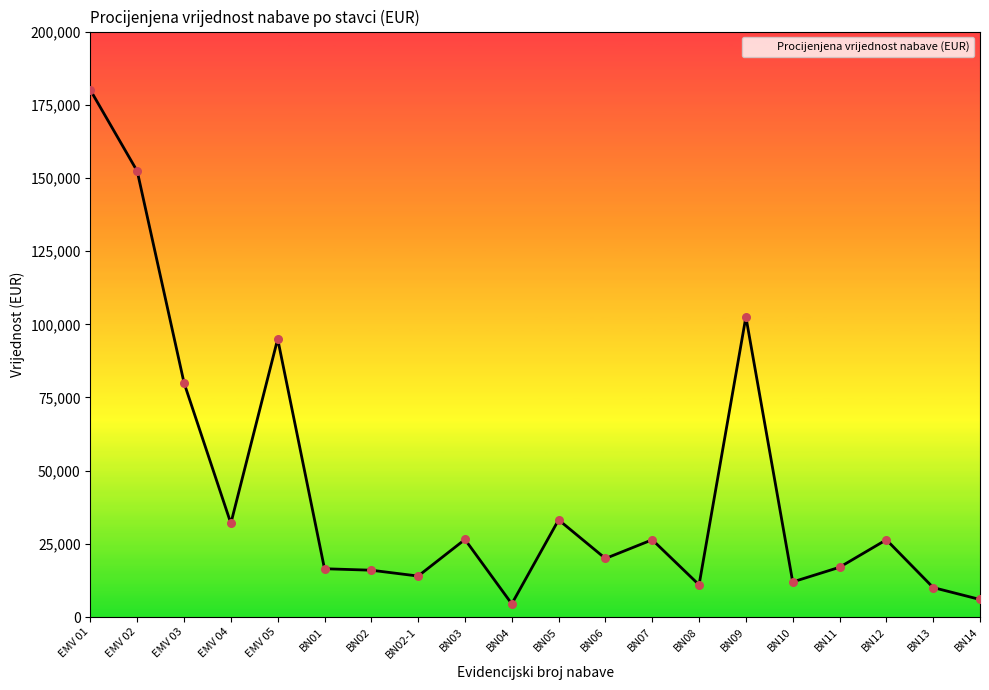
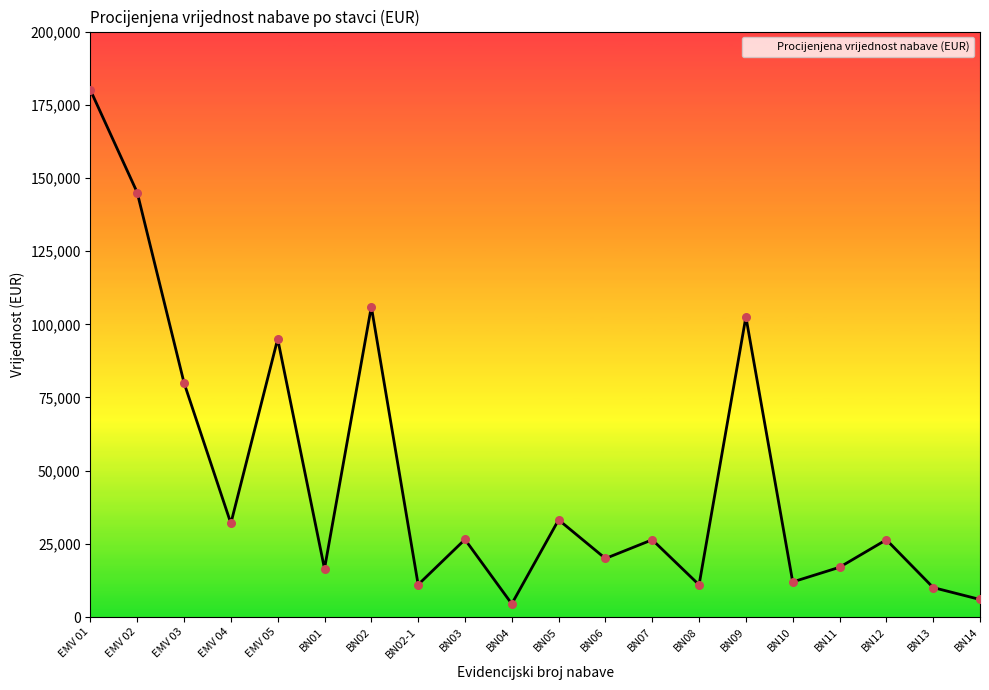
  {
    "EMV 01": "180,000",
-   "EMV 02": "152,000",
+   "EMV 02": "145,000",
    "EMV 03": "80,000",
    "EMV 04": "32,000",
    "EMV 05": "95,000",
    "BN01": "17,000",
-   "BN02": "16,000",
-   "BN02-1": "14,000",
+   "BN02": "106,000",
+   "BN02-1": "11,000",
    "BN03": "27,000",
    "BN04": "5,000",
    "BN05": "33,000",
    "BN06": "20,000",
    "BN07": "26,000",
    "BN08": "11,000",
    "BN09": "103,000",
    "BN10": "12,000",
    "BN11": "17,000",
    "BN12": "26,000",
    "BN13": "10,000",
    "BN14": "6,000"
  }
